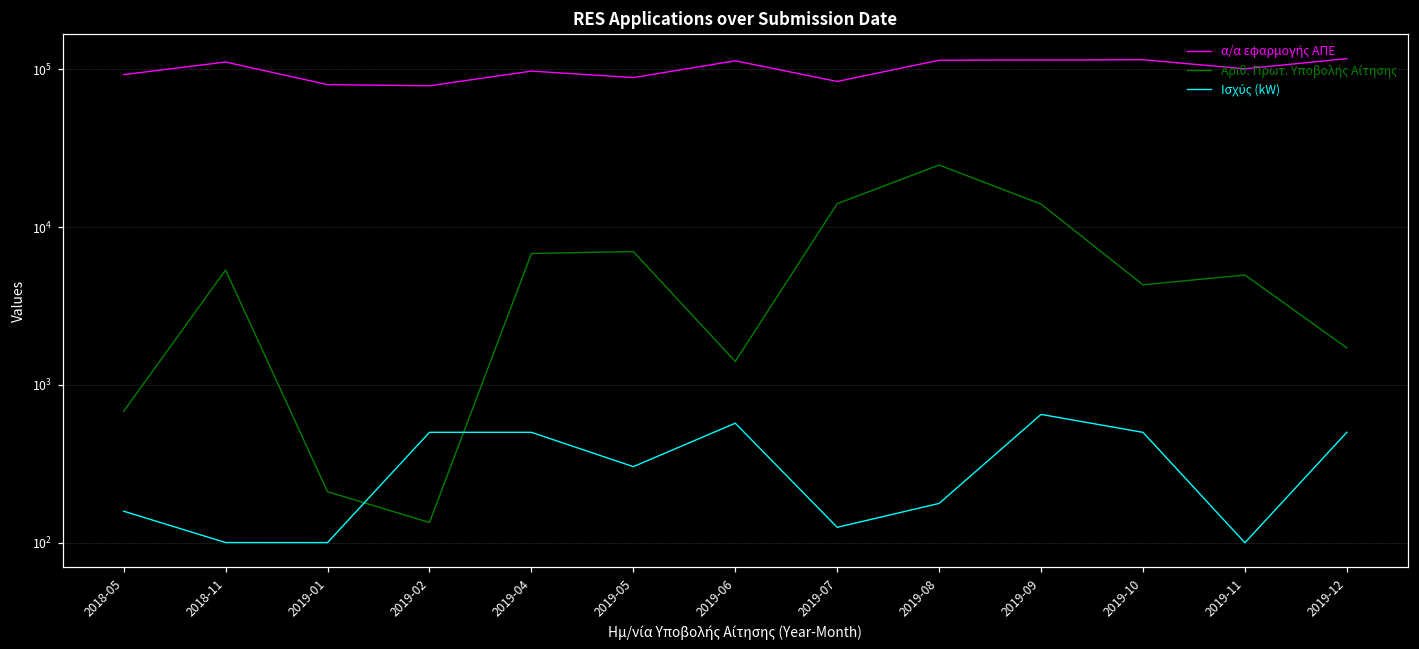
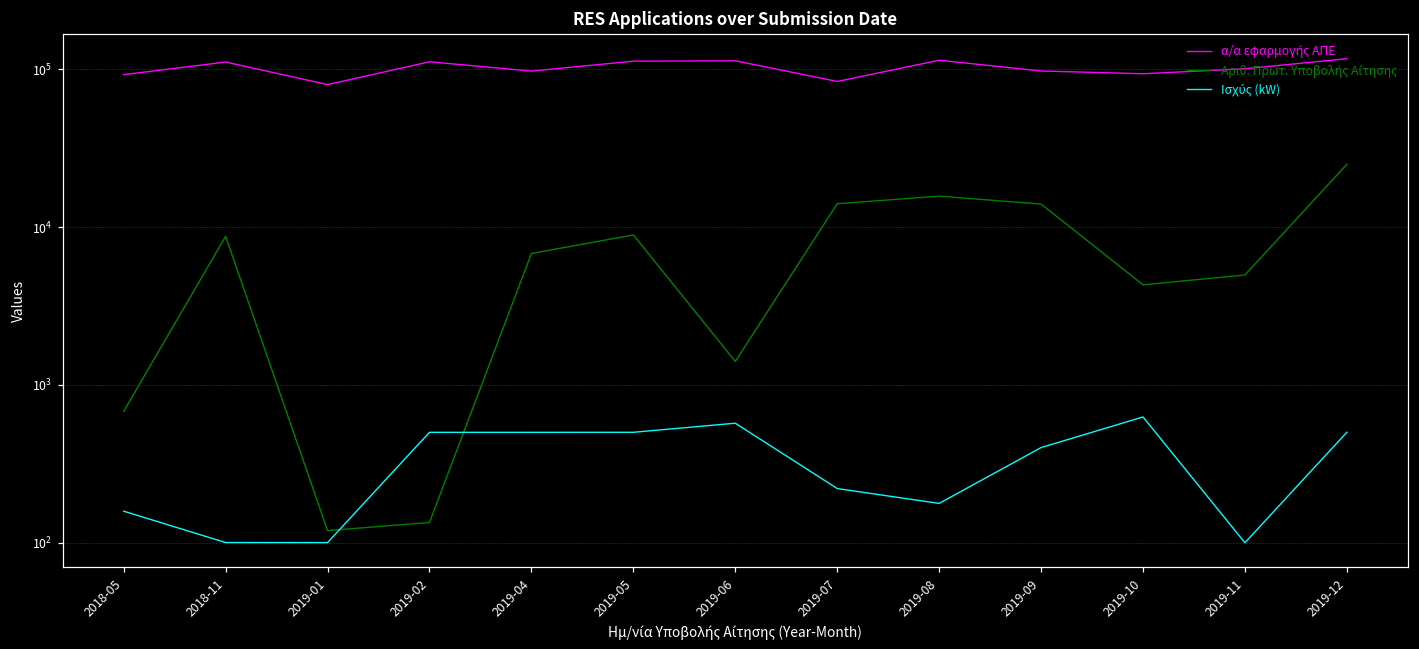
  {
    "α/α εφαρμογής ΑΠΕ": {
      "2018-05": 90000,
      "2018-11": 110000,
      "2019-01": 80000,
-     "2019-02": 80000,
+     "2019-02": 110000,
      "2019-04": 100000,
-     "2019-05": 90000,
+     "2019-05": 110000,
      "2019-06": 110000,
      "2019-07": 80000,
      "2019-08": 110000,
-     "2019-09": 110000,
-     "2019-10": 120000,
+     "2019-09": 100000,
+     "2019-10": 90000,
      "2019-11": 100000,
      "2019-12": 120000
    },
    "Αριθ. Πρωτ. Υποβολής Αίτησης": {
      "2018-05": 700,
-     "2018-11": 5300,
-     "2019-01": 210,
+     "2018-11": 9000,
+     "2019-01": 120,
      "2019-02": 130,
      "2019-04": 7000,
-     "2019-05": 7000,
+     "2019-05": 9000,
      "2019-06": 1400,
      "2019-07": 14000,
-     "2019-08": 25000,
+     "2019-08": 16000,
      "2019-09": 14000,
      "2019-10": 4300,
      "2019-11": 5000,
-     "2019-12": 1700
+     "2019-12": 25000
    },
    "Ισχύς (kW)": {
      "2018-05": 160,
      "2018-11": 100,
      "2019-01": 100,
      "2019-02": 500,
      "2019-04": 500,
-     "2019-05": 300,
+     "2019-05": 500,
      "2019-06": 570,
-     "2019-07": 120,
+     "2019-07": 220,
      "2019-08": 180,
-     "2019-09": 600,
-     "2019-10": 500,
+     "2019-09": 400,
+     "2019-10": 600,
      "2019-11": 100,
      "2019-12": 500
    }
  }
